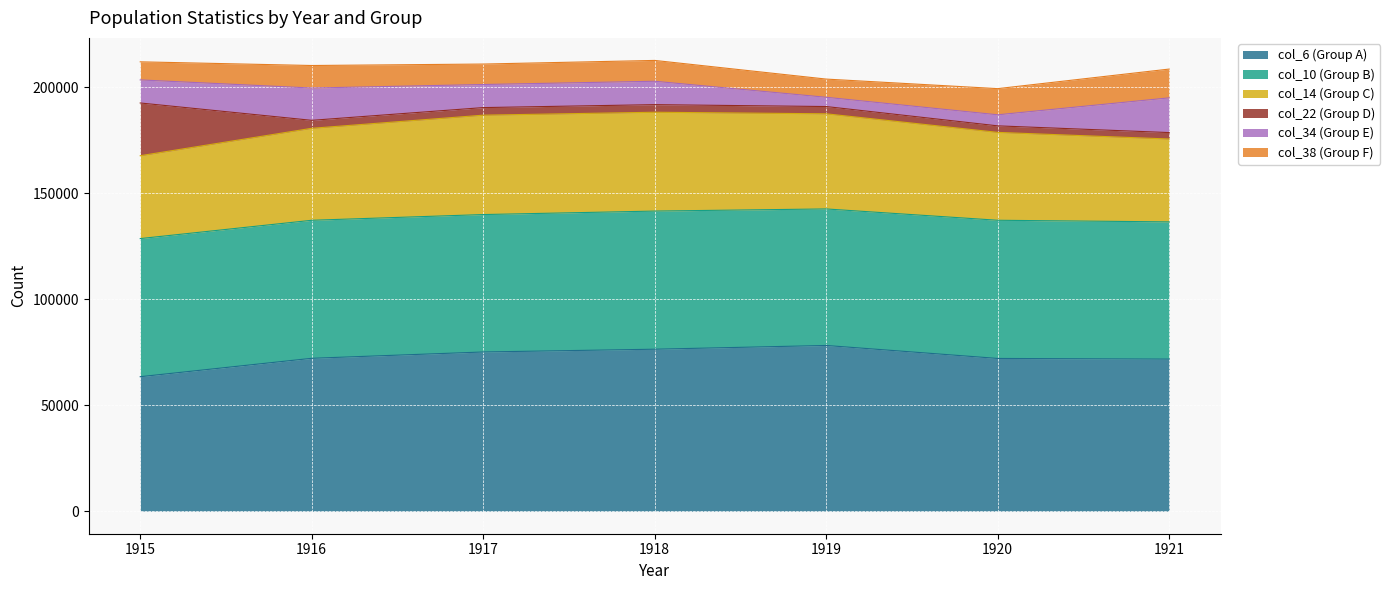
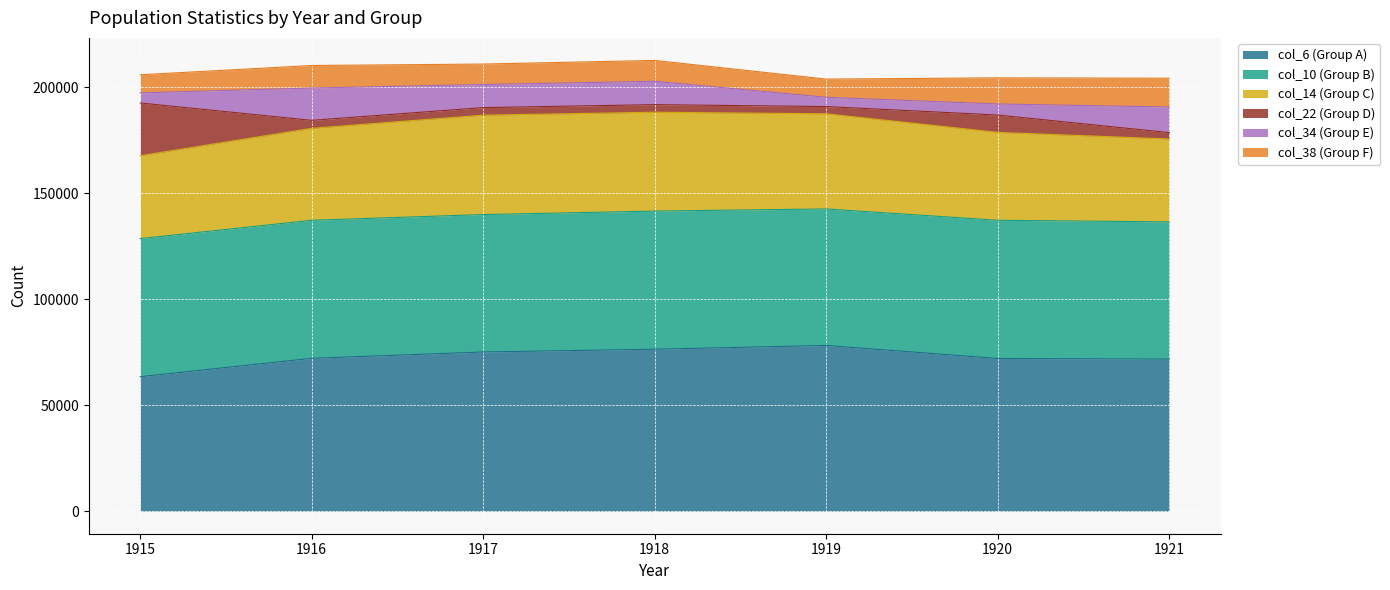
  {
    "col_22 (Group D)": {
      "1915": 25000,
      "1916": 4000,
      "1917": 4000,
      "1918": 4000,
      "1919": 3000,
-     "1920": 3000,
+     "1920": 8000,
      "1921": 3000
    },
    "col_34 (Group E)": {
-     "1915": 11000,
+     "1915": 5000,
      "1916": 15000,
      "1917": 11000,
      "1918": 11000,
      "1919": 4000,
      "1920": 5000,
-     "1921": 16000
+     "1921": 12000
    }
  }
